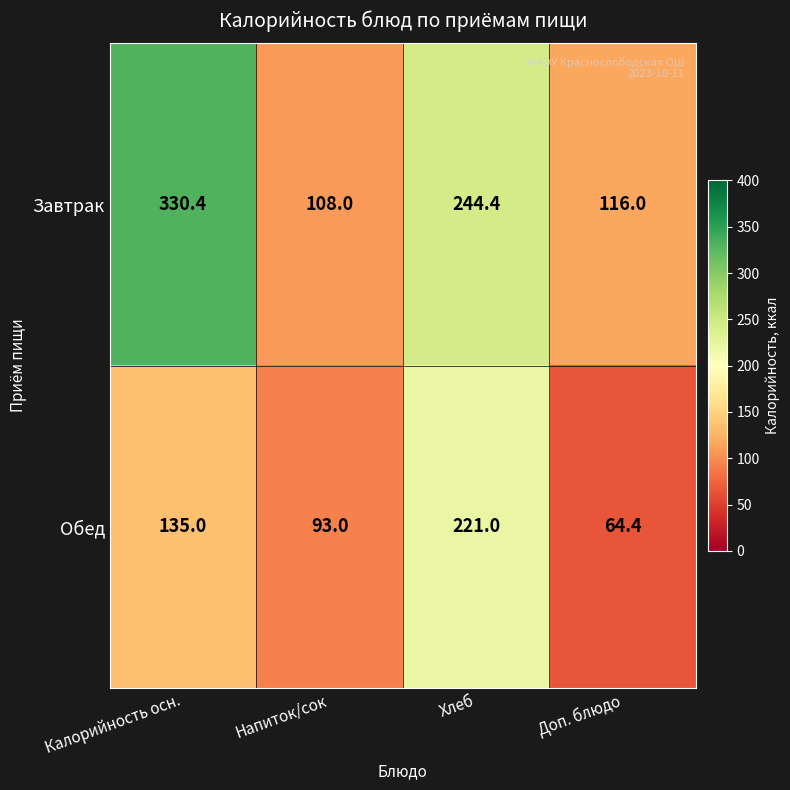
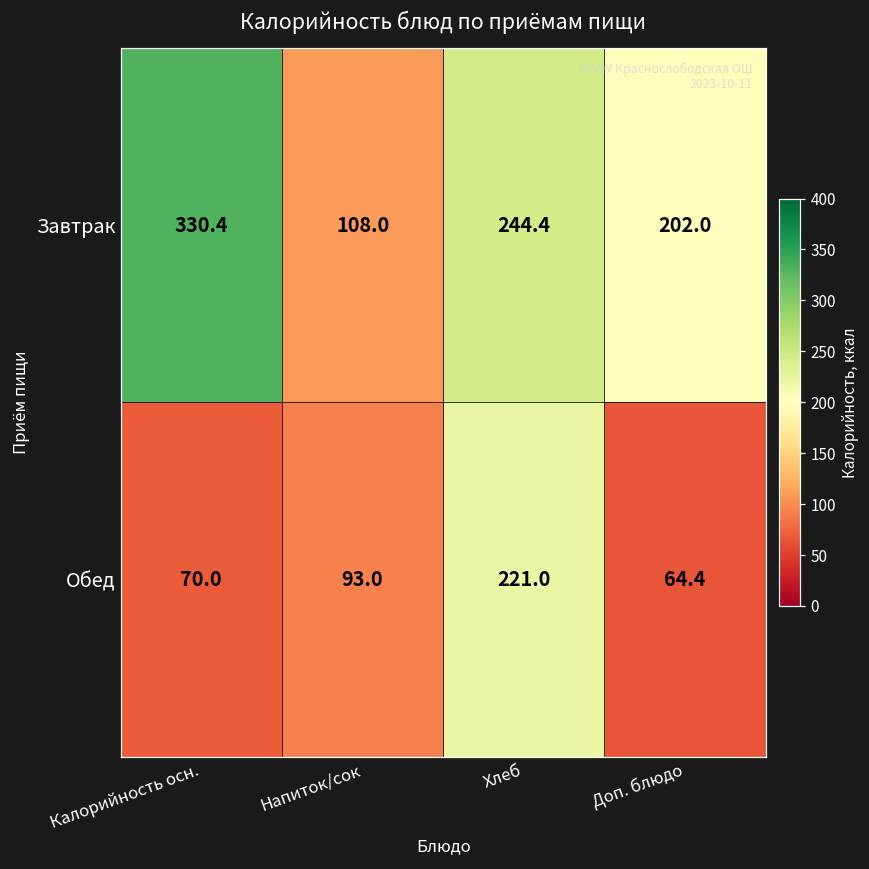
  {
    "Завтрак": {
      "Калорийность осн.": 330.4,
      "Напиток/сок": 108.0,
      "Хлеб": 244.4,
-     "Доп. блюдо": 116.0
+     "Доп. блюдо": 202.0
    },
    "Обед": {
-     "Калорийность осн.": 135.0,
+     "Калорийность осн.": 70.0,
      "Напиток/сок": 93.0,
      "Хлеб": 221.0,
      "Доп. блюдо": 64.4
    }
  }
